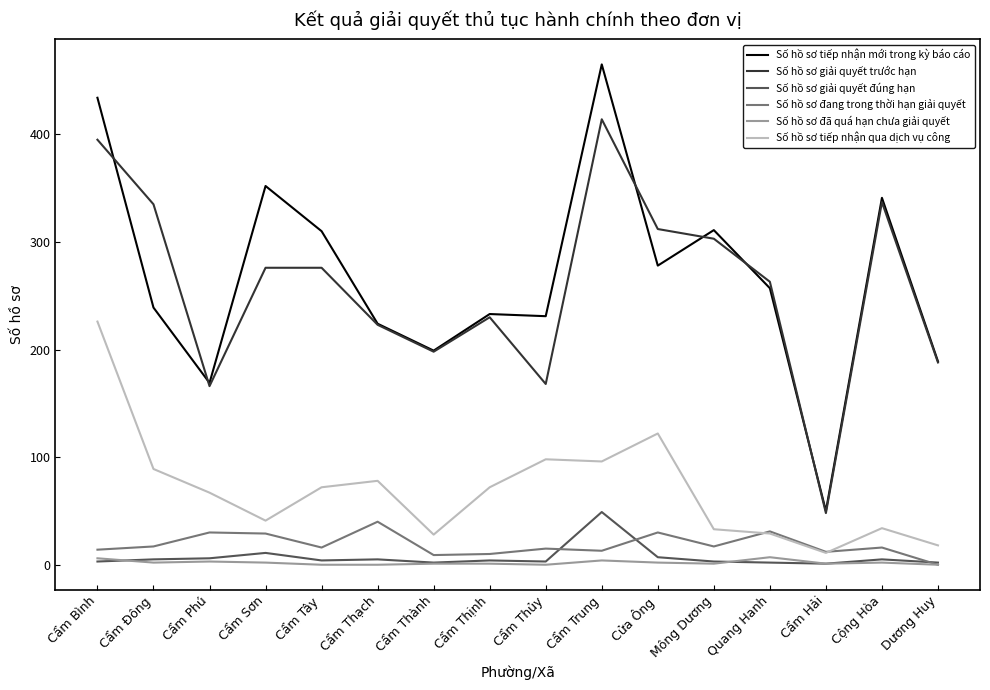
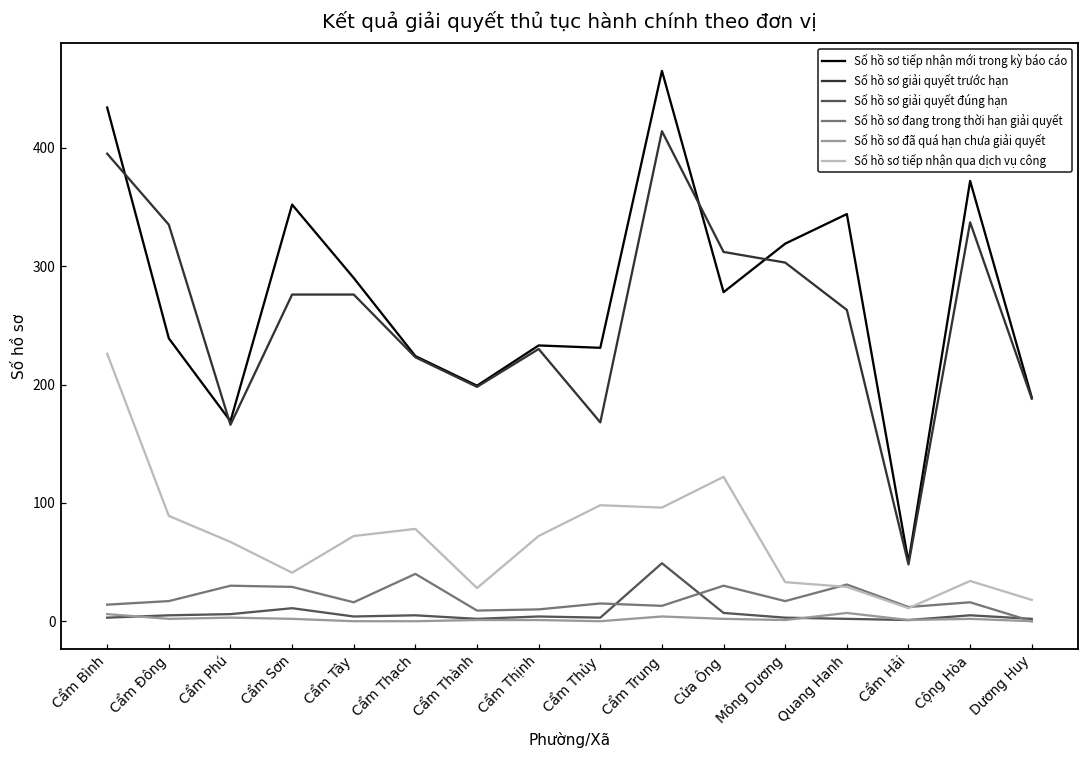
  {
    "Số hồ sơ tiếp nhận mới trong kỳ báo cáo": {
      "Cẩm Bình": 434,
      "Cẩm Đông": 239,
      "Cẩm Phú": 169,
      "Cẩm Sơn": 352,
-     "Cẩm Tây": 310,
+     "Cẩm Tây": 290,
      "Cẩm Thịnh": 233,
      "Cẩm Thủy": 231,
      "Cẩm Trung": 465,
      "Cửa Ông": 278,
-     "Mông Dương": 311,
-     "Quang Hanh": 257,
-     "Cộng Hòa": 341
+     "Mông Dương": 319,
+     "Quang Hanh": 344,
+     "Cộng Hòa": 372
    }
  }
